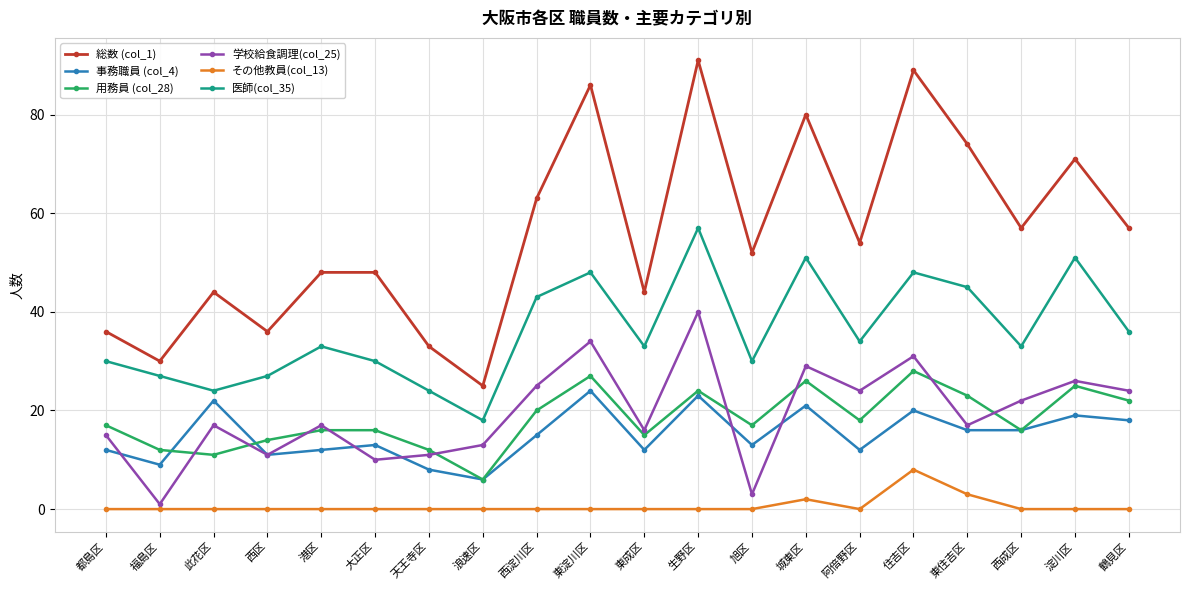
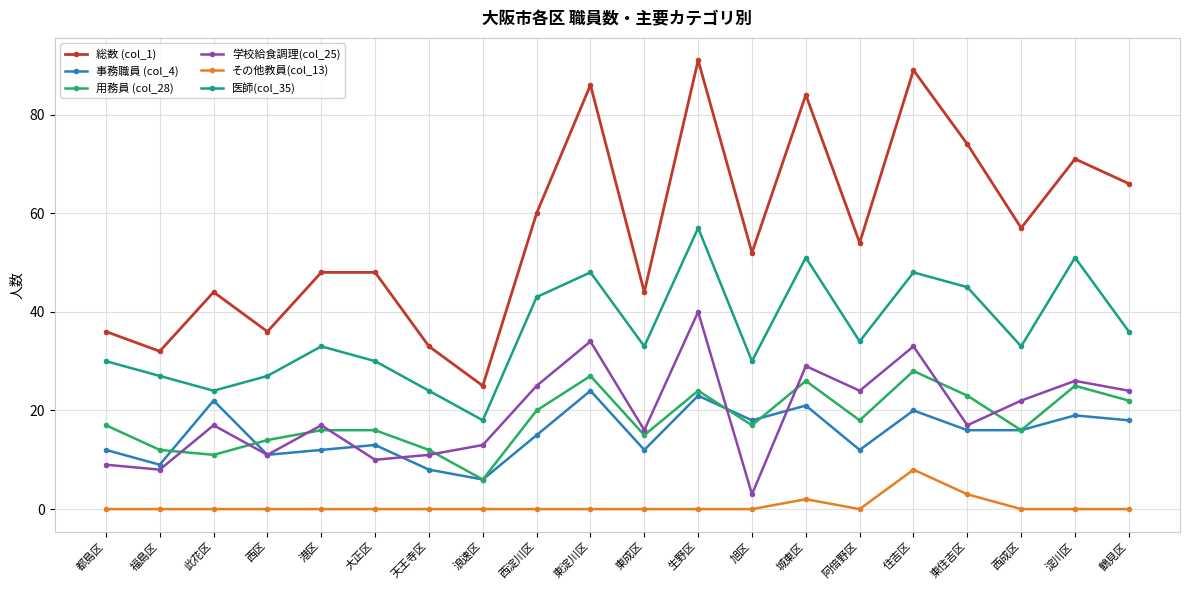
  {
    "総数 (col_1)": {
      "都島区": 36,
-     "福島区": 30,
+     "福島区": 32,
      "此花区": 44,
      "西区": 36,
      "港区": 48,
      "大正区": 48,
      "天王寺区": 33,
      "浪速区": 25,
-     "西淀川区": 63,
+     "西淀川区": 60,
      "東淀川区": 86,
      "東成区": 44,
      "生野区": 91,
      "旭区": 52,
-     "城東区": 80,
+     "城東区": 84,
      "阿倍野区": 54,
      "住吉区": 89,
      "東住吉区": 74,
      "西成区": 57,
      "淀川区": 71,
-     "鶴見区": 57
+     "鶴見区": 66
    },
    "事務職員 (col_4)": {
      "都島区": 12,
      "福島区": 9,
      "此花区": 22,
      "港区": 12,
      "大正区": 13,
      "天王寺区": 8,
      "西淀川区": 15,
      "東淀川区": 24,
      "東成区": 12,
      "生野区": 23,
-     "旭区": 13,
+     "旭区": 18,
      "城東区": 21,
      "阿倍野区": 12,
      "住吉区": 20,
      "東住吉区": 16,
      "淀川区": 19,
      "鶴見区": 18
    },
    "学校給食調理(col_25)": {
-     "都島区": 15,
-     "福島区": 1,
+     "都島区": 9,
+     "福島区": 8,
      "此花区": 17,
      "港区": 17,
      "大正区": 10,
      "天王寺区": 11,
      "浪速区": 13,
      "西淀川区": 25,
      "東淀川区": 34,
      "東成区": 16,
      "生野区": 40,
      "旭区": 3,
      "城東区": 29,
      "阿倍野区": 24,
-     "住吉区": 31,
+     "住吉区": 33,
      "東住吉区": 17,
      "西成区": 22,
      "淀川区": 26,
      "鶴見区": 24
    },
    "その他教員(col_13)": {
      "都島区": 0,
      "福島区": 0,
      "此花区": 0,
      "西区": 0,
      "港区": 0,
      "大正区": 0,
      "天王寺区": 0,
      "浪速区": 0,
      "西淀川区": 0,
      "東淀川区": 0,
      "東成区": 0,
      "生野区": 0,
      "旭区": 0,
      "城東区": 2,
      "阿倍野区": 0,
      "住吉区": 8,
      "東住吉区": 3,
      "西成区": 0,
      "淀川区": 0,
      "鶴見区": 0
    }
  }
